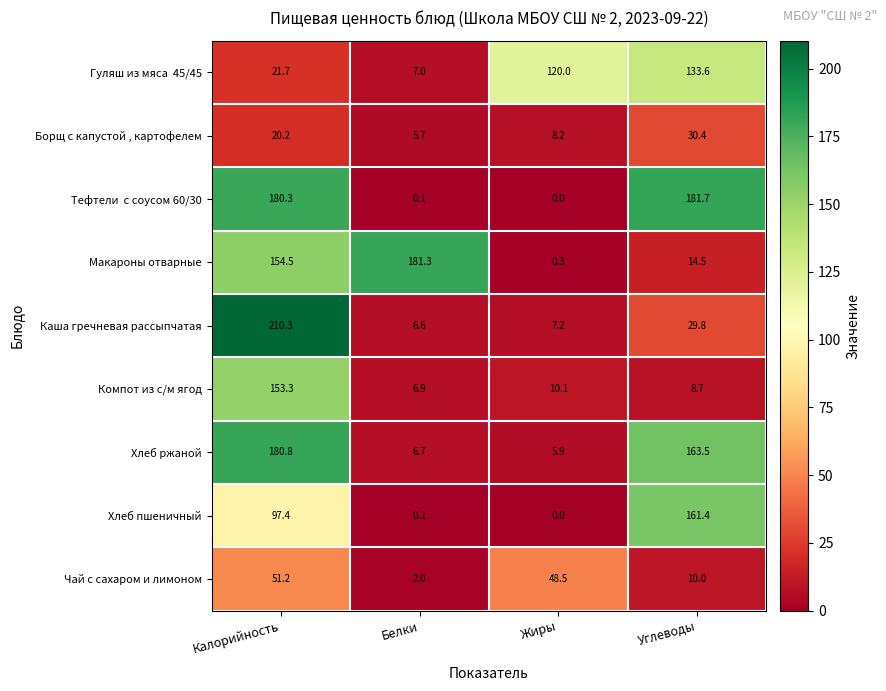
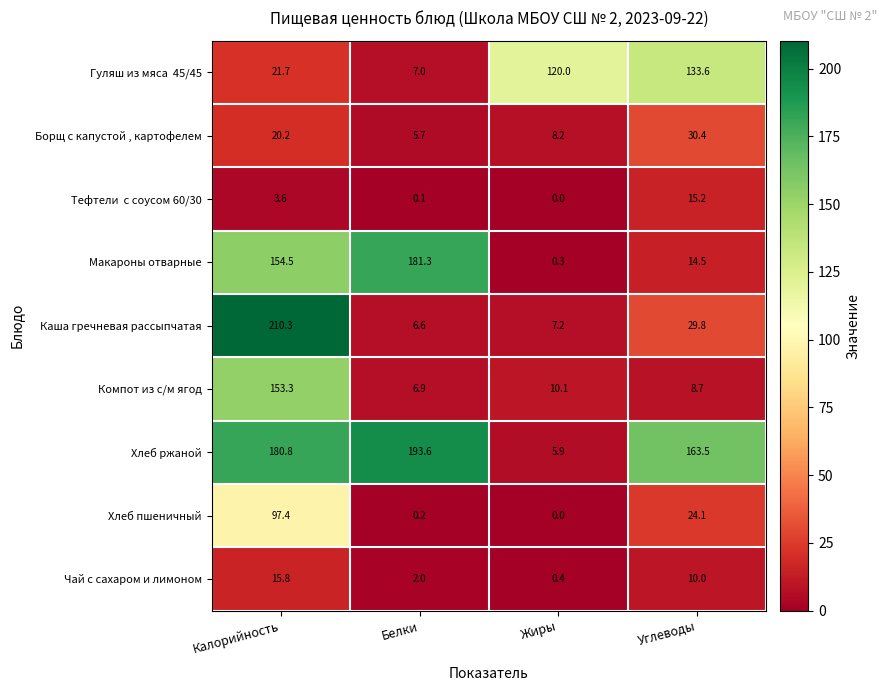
  {
    "Гуляш из мяса 45/45": {
      "Калорийность": 21.7,
      "Белки": 7.0,
      "Жиры": 120.0,
      "Углеводы": 133.6
    },
    "Борщ с капустой , картофелем": {
      "Калорийность": 20.2,
      "Белки": 5.7,
      "Жиры": 8.2,
      "Углеводы": 30.4
    },
    "Тефтели с соусом 60/30": {
-     "Калорийность": 180.3,
+     "Калорийность": 3.6,
      "Белки": 0.1,
      "Жиры": 0.0,
-     "Углеводы": 181.7
+     "Углеводы": 15.2
    },
    "Макароны отварные": {
      "Калорийность": 154.5,
      "Белки": 181.3,
      "Жиры": 0.3,
      "Углеводы": 14.5
    },
    "Каша гречневая рассыпчатая": {
      "Калорийность": 210.3,
      "Белки": 6.6,
      "Жиры": 7.2,
      "Углеводы": 29.8
    },
    "Компот из с/м ягод": {
      "Калорийность": 153.3,
      "Белки": 6.9,
      "Жиры": 10.1,
      "Углеводы": 8.7
    },
    "Хлеб ржаной": {
      "Калорийность": 180.8,
-     "Белки": 6.7,
+     "Белки": 193.6,
      "Жиры": 5.9,
      "Углеводы": 163.5
    },
    "Хлеб пшеничный": {
      "Калорийность": 97.4,
      "Белки": 0.2,
      "Жиры": 0.0,
-     "Углеводы": 161.4
+     "Углеводы": 24.1
    },
    "Чай с сахаром и лимоном": {
-     "Калорийность": 51.2,
+     "Калорийность": 15.8,
      "Белки": 2.0,
-     "Жиры": 48.5,
+     "Жиры": 0.4,
      "Углеводы": 10.0
    }
  }
